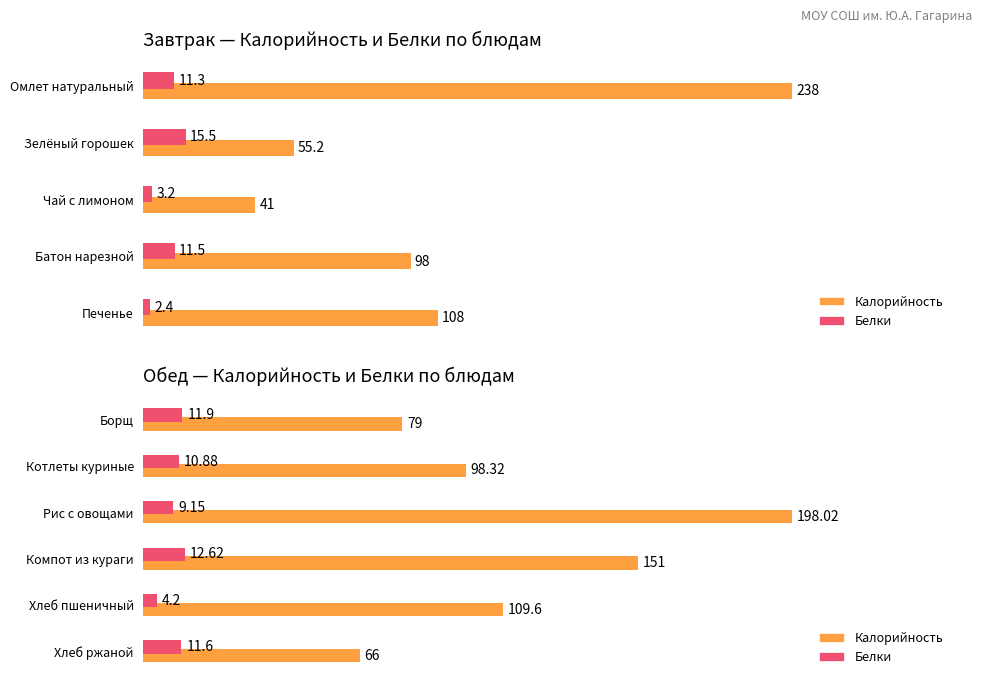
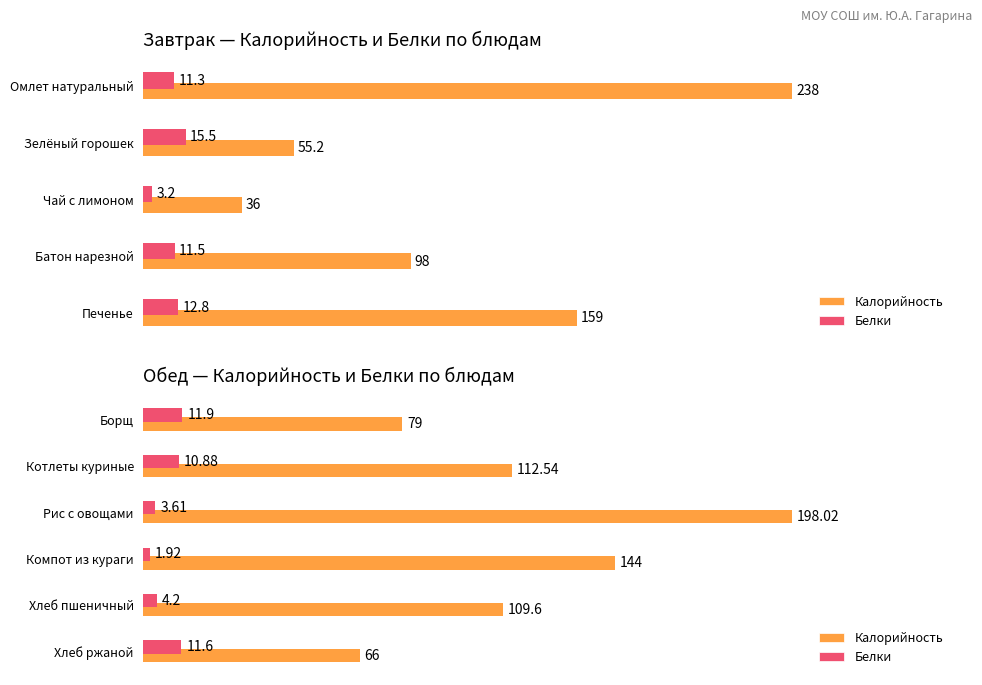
  {
    "Завтрак — Калорийность и Белки по блюдам": {
      "Калорийность": {
        "Омлет натуральный": 238,
        "Зелёный горошек": 55.2,
-       "Чай с лимоном": 41,
+       "Чай с лимоном": 36,
        "Батон нарезной": 98,
-       "Печенье": 108
+       "Печенье": 159
      },
      "Белки": {
        "Омлет натуральный": 11.3,
        "Зелёный горошек": 15.5,
        "Чай с лимоном": 3.2,
        "Батон нарезной": 11.5,
-       "Печенье": 2.4
+       "Печенье": 12.8
      }
    },
    "Обед — Калорийность и Белки по блюдам": {
      "Калорийность": {
        "Борщ": 79,
-       "Котлеты куриные": 98.32,
+       "Котлеты куриные": 112.54,
        "Рис с овощами": 198.02,
-       "Компот из кураги": 151,
+       "Компот из кураги": 144,
        "Хлеб пшеничный": 109.6,
        "Хлеб ржаной": 66
      },
      "Белки": {
        "Борщ": 11.9,
        "Котлеты куриные": 10.88,
-       "Рис с овощами": 9.15,
-       "Компот из кураги": 12.62,
+       "Рис с овощами": 3.61,
+       "Компот из кураги": 1.92,
        "Хлеб пшеничный": 4.2,
        "Хлеб ржаной": 11.6
      }
    }
  }
